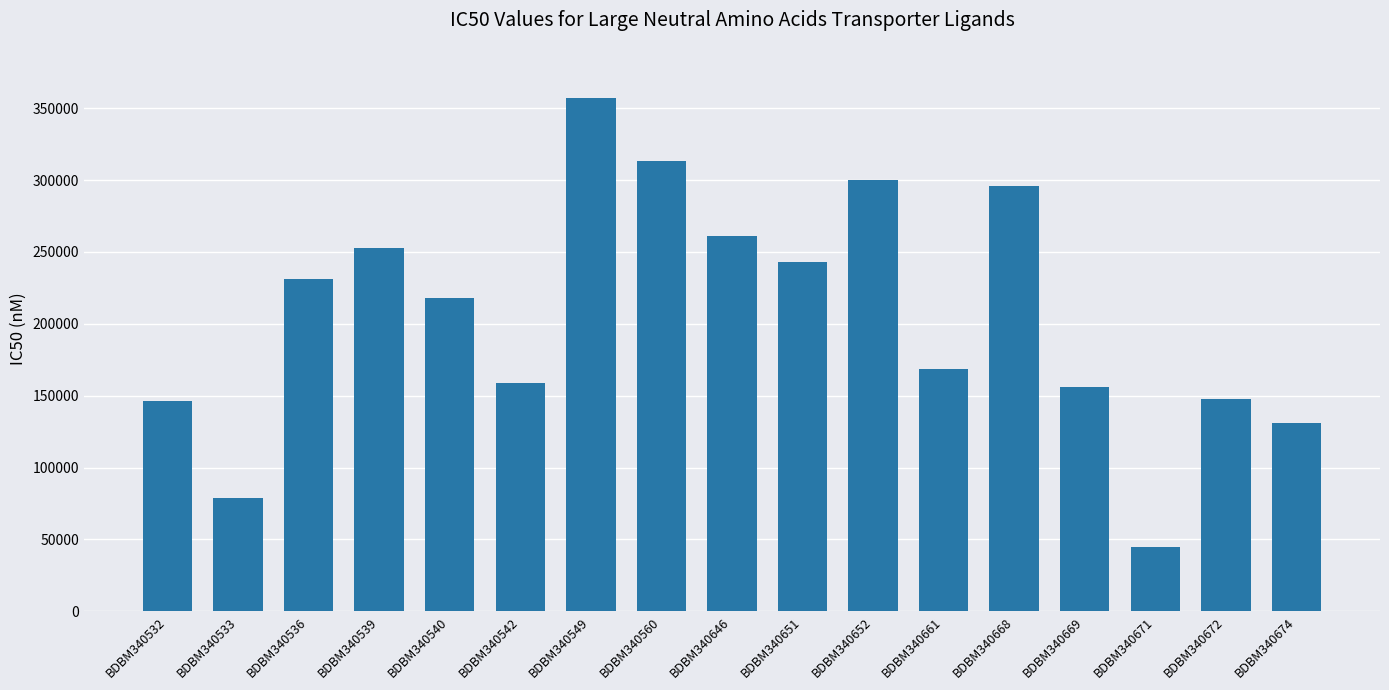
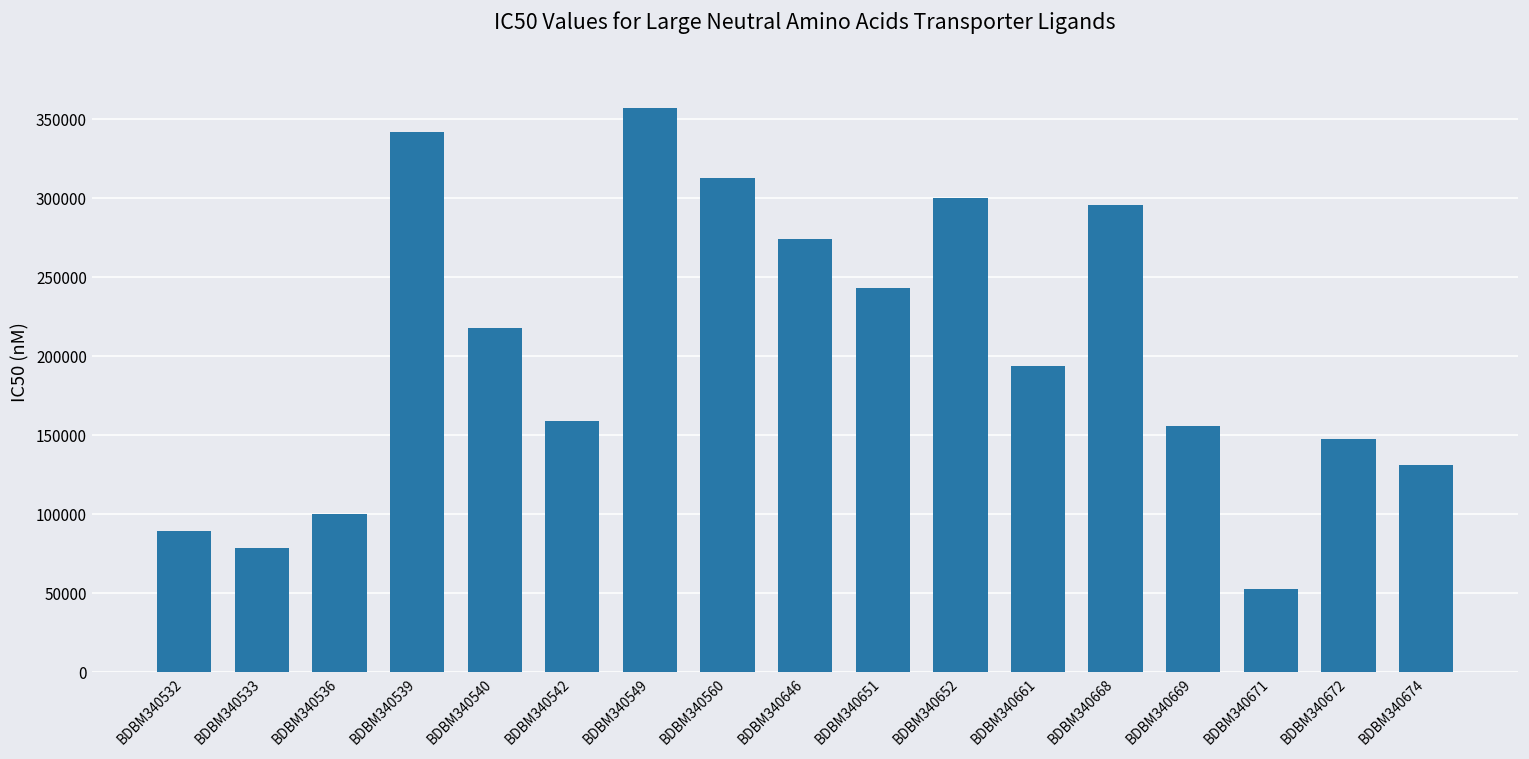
  {
-   "BDBM340532": 146000,
+   "BDBM340532": 90000,
    "BDBM340533": 79000,
-   "BDBM340536": 231000,
-   "BDBM340539": 253000,
+   "BDBM340536": 100000,
+   "BDBM340539": 342000,
    "BDBM340540": 218000,
    "BDBM340542": 159000,
    "BDBM340549": 357000,
    "BDBM340560": 313000,
-   "BDBM340646": 261000,
+   "BDBM340646": 274000,
    "BDBM340651": 243000,
    "BDBM340652": 300000,
-   "BDBM340661": 168000,
+   "BDBM340661": 194000,
    "BDBM340668": 296000,
    "BDBM340669": 156000,
-   "BDBM340671": 45000,
+   "BDBM340671": 53000,
    "BDBM340672": 147000,
    "BDBM340674": 131000
  }
